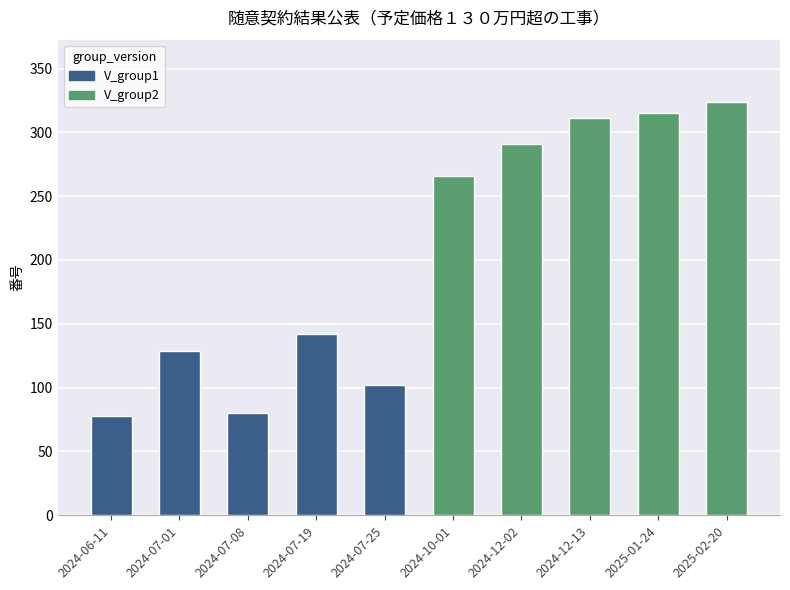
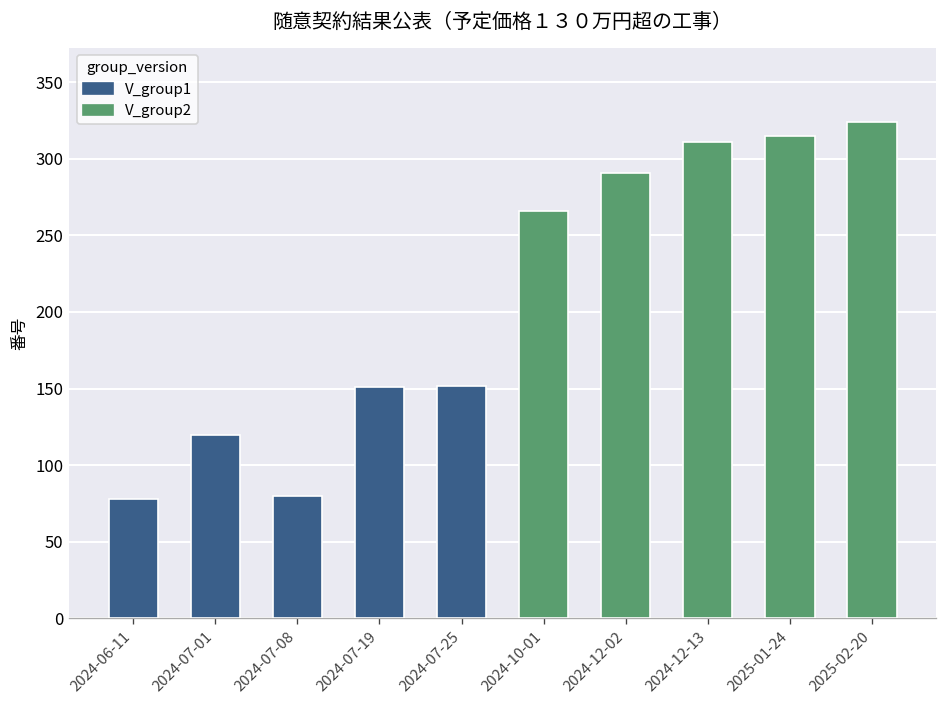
  {
    "V_group1": {
      "2024-06-11": 78,
-     "2024-07-01": 129,
+     "2024-07-01": 120,
      "2024-07-08": 80,
-     "2024-07-19": 142,
-     "2024-07-25": 102
+     "2024-07-19": 151,
+     "2024-07-25": 152
    },
    "V_group2": {
      "2024-10-01": 266,
      "2024-12-02": 291,
      "2024-12-13": 311,
      "2025-01-24": 315,
      "2025-02-20": 324
    }
  }
